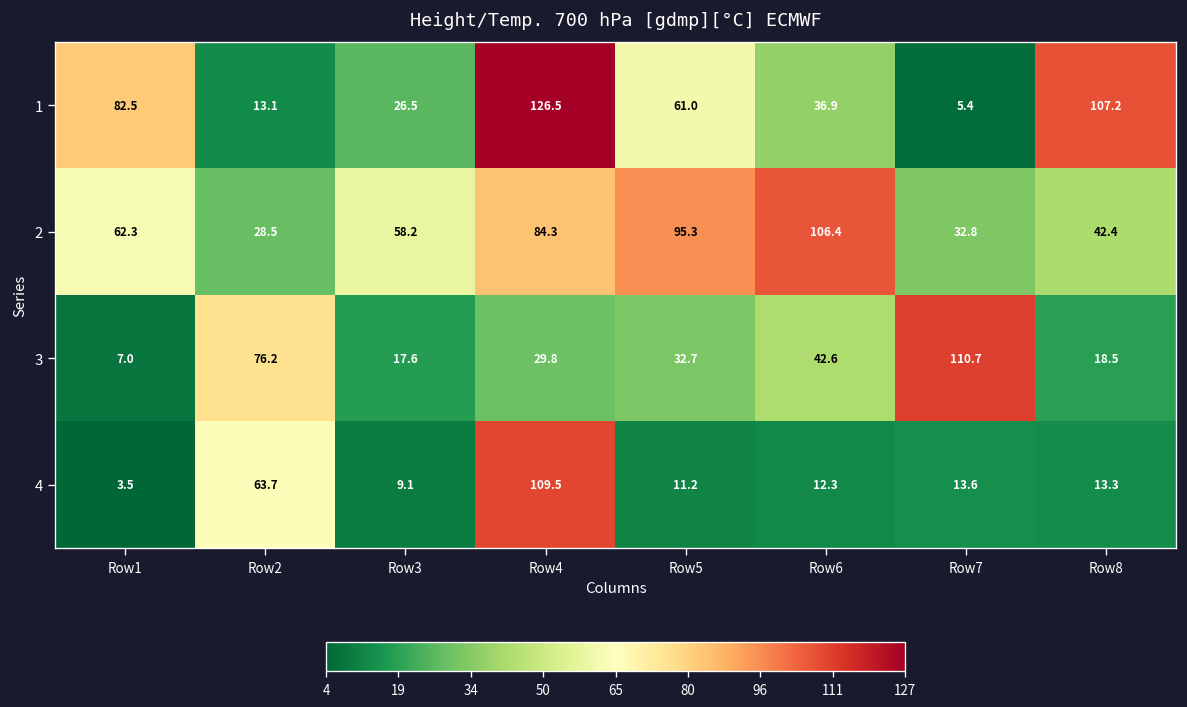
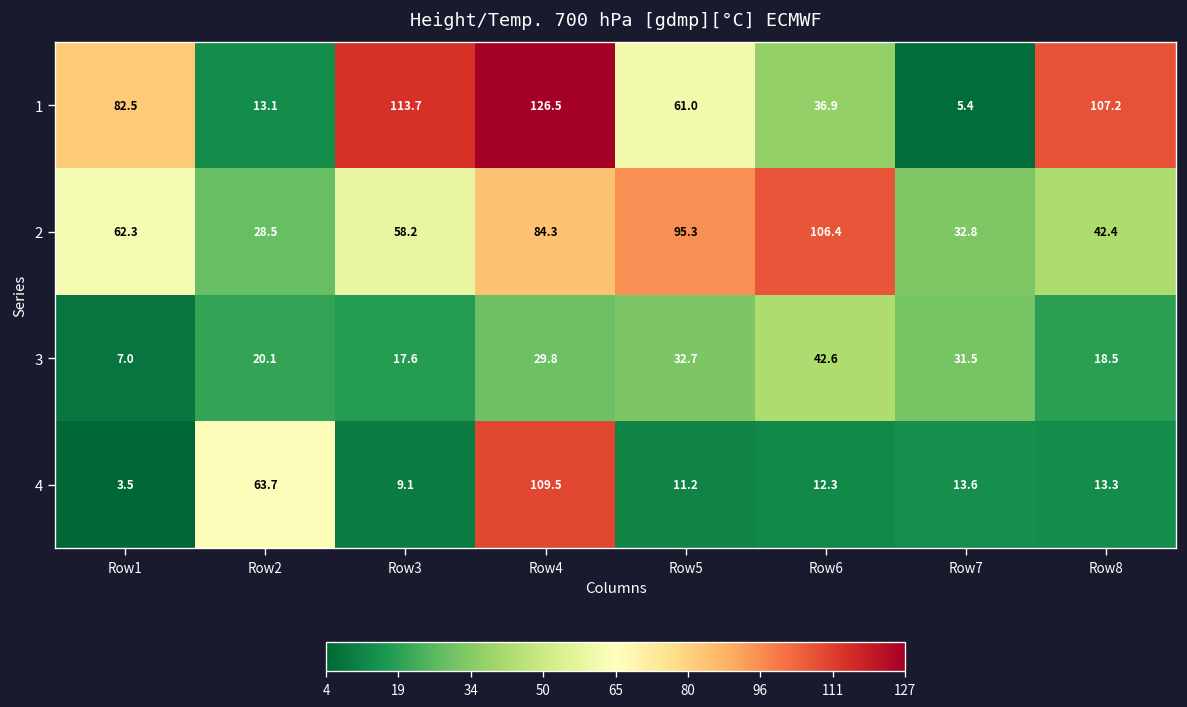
  {
    "1": {
      "Row1": 82.5,
      "Row2": 13.1,
-     "Row3": 26.5,
+     "Row3": 113.7,
      "Row4": 126.5,
      "Row5": 61.0,
      "Row6": 36.9,
      "Row7": 5.4,
      "Row8": 107.2
    },
    "2": {
      "Row1": 62.3,
      "Row2": 28.5,
      "Row3": 58.2,
      "Row4": 84.3,
      "Row5": 95.3,
      "Row6": 106.4,
      "Row7": 32.8,
      "Row8": 42.4
    },
    "3": {
      "Row1": 7.0,
-     "Row2": 76.2,
+     "Row2": 20.1,
      "Row3": 17.6,
      "Row4": 29.8,
      "Row5": 32.7,
      "Row6": 42.6,
-     "Row7": 110.7,
+     "Row7": 31.5,
      "Row8": 18.5
    },
    "4": {
      "Row1": 3.5,
      "Row2": 63.7,
      "Row3": 9.1,
      "Row4": 109.5,
      "Row5": 11.2,
      "Row6": 12.3,
      "Row7": 13.6,
      "Row8": 13.3
    }
  }
